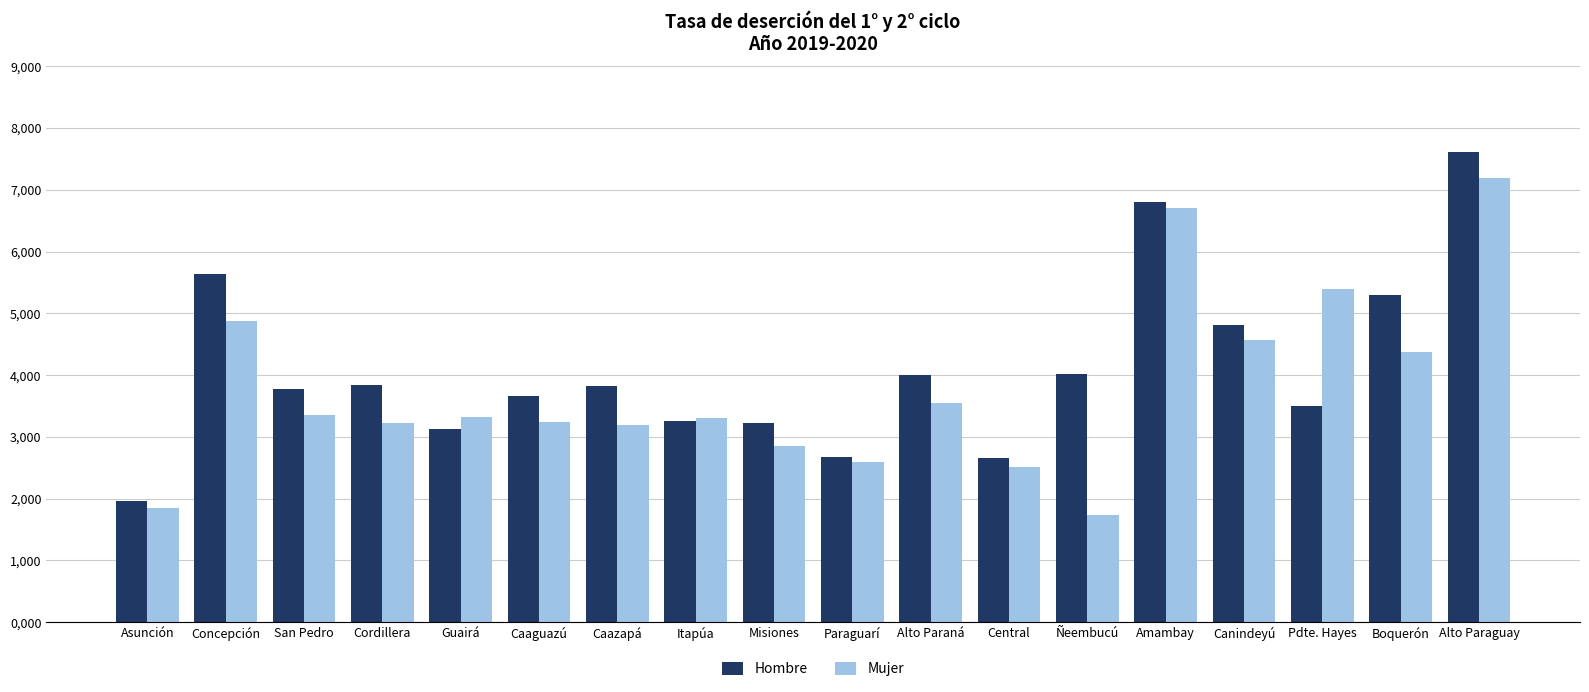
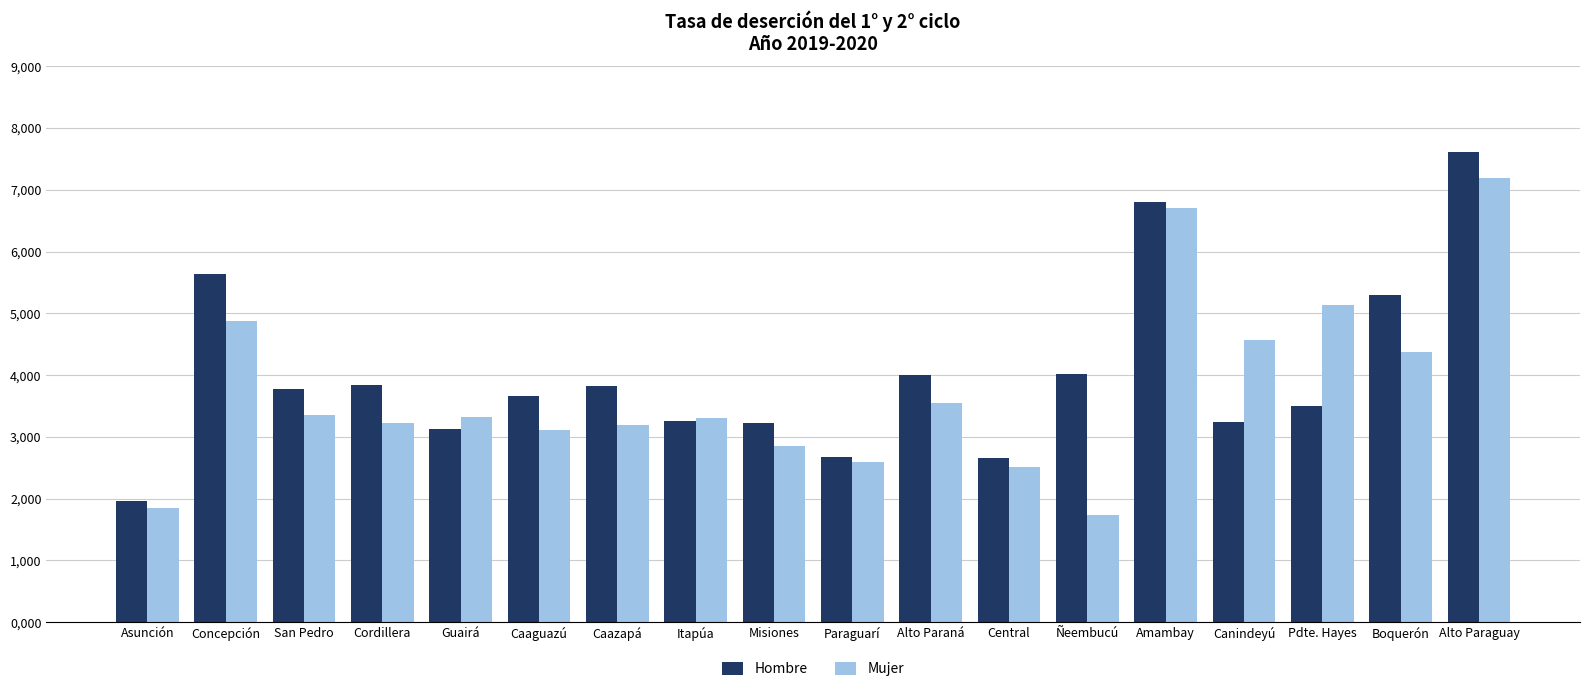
  {
    "Hombre": {
      "Asunción": "2,000",
      "Concepción": "5,600",
      "San Pedro": "3,800",
      "Cordillera": "3,800",
      "Guairá": "3,100",
      "Caaguazú": "3,700",
      "Caazapá": "3,800",
      "Itapúa": "3,300",
      "Misiones": "3,200",
      "Paraguarí": "2,700",
      "Alto Paraná": "4,000",
      "Central": "2,700",
      "Ñeembucú": "4,000",
      "Amambay": "6,800",
-     "Canindeyú": "4,800",
+     "Canindeyú": "3,200",
      "Pdte. Hayes": "3,500",
      "Boquerón": "5,300",
      "Alto Paraguay": "7,600"
    },
    "Mujer": {
      "Asunción": "1,900",
      "Concepción": "4,900",
      "San Pedro": "3,300",
      "Cordillera": "3,200",
      "Guairá": "3,300",
-     "Caaguazú": "3,200",
+     "Caaguazú": "3,100",
      "Caazapá": "3,200",
      "Itapúa": "3,300",
      "Misiones": "2,800",
      "Paraguarí": "2,600",
      "Alto Paraná": "3,500",
      "Central": "2,500",
      "Ñeembucú": "1,700",
      "Amambay": "6,700",
      "Canindeyú": "4,600",
-     "Pdte. Hayes": "5,400",
+     "Pdte. Hayes": "5,100",
      "Boquerón": "4,400",
      "Alto Paraguay": "7,200"
    }
  }
